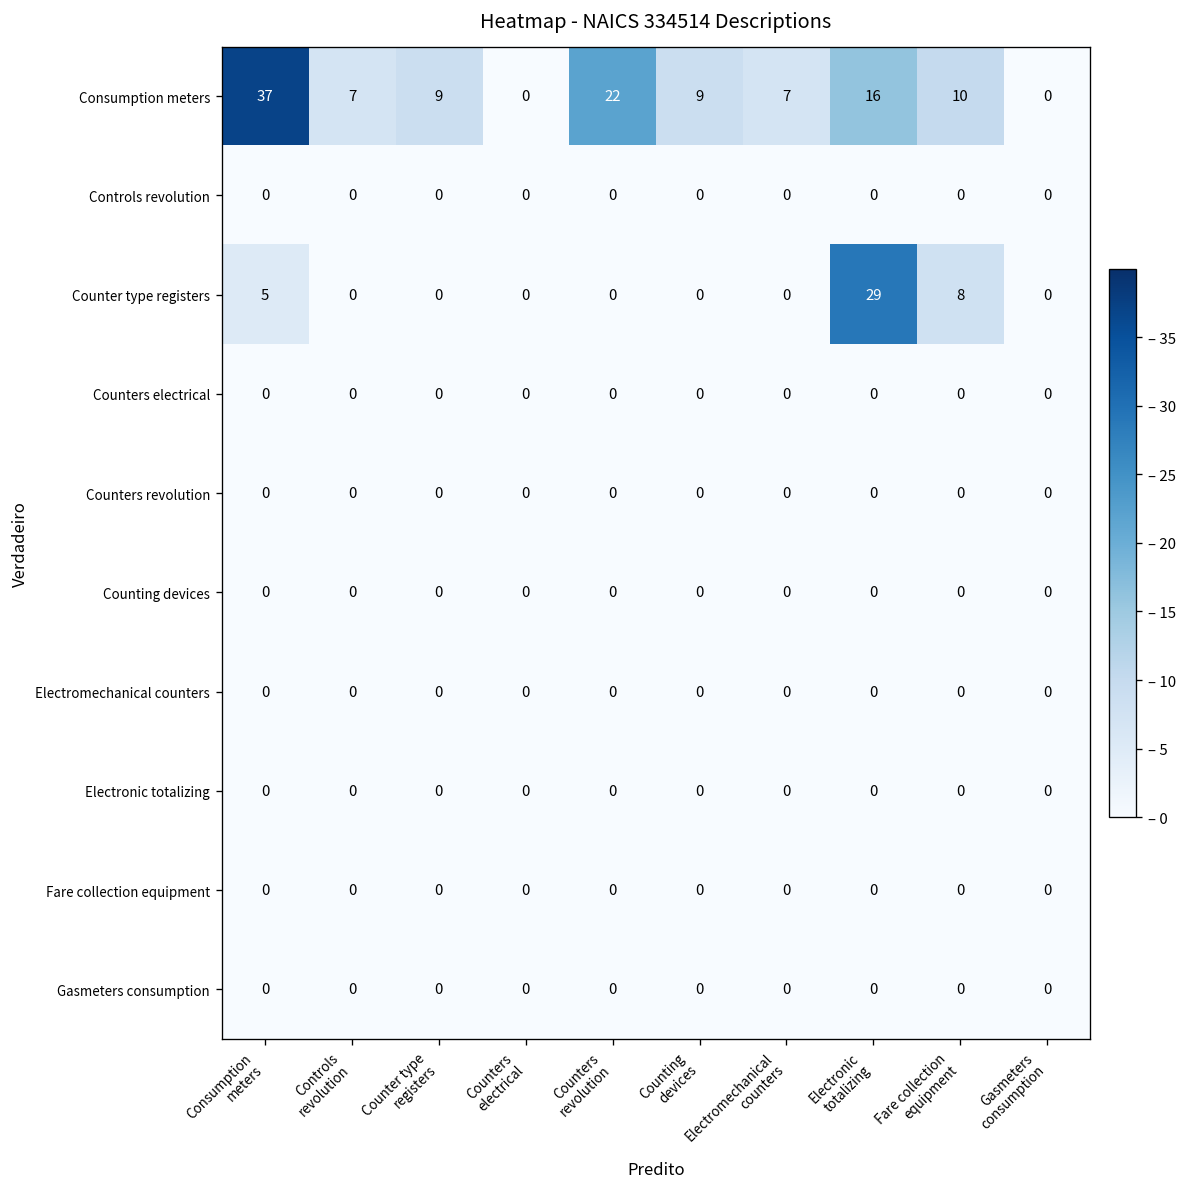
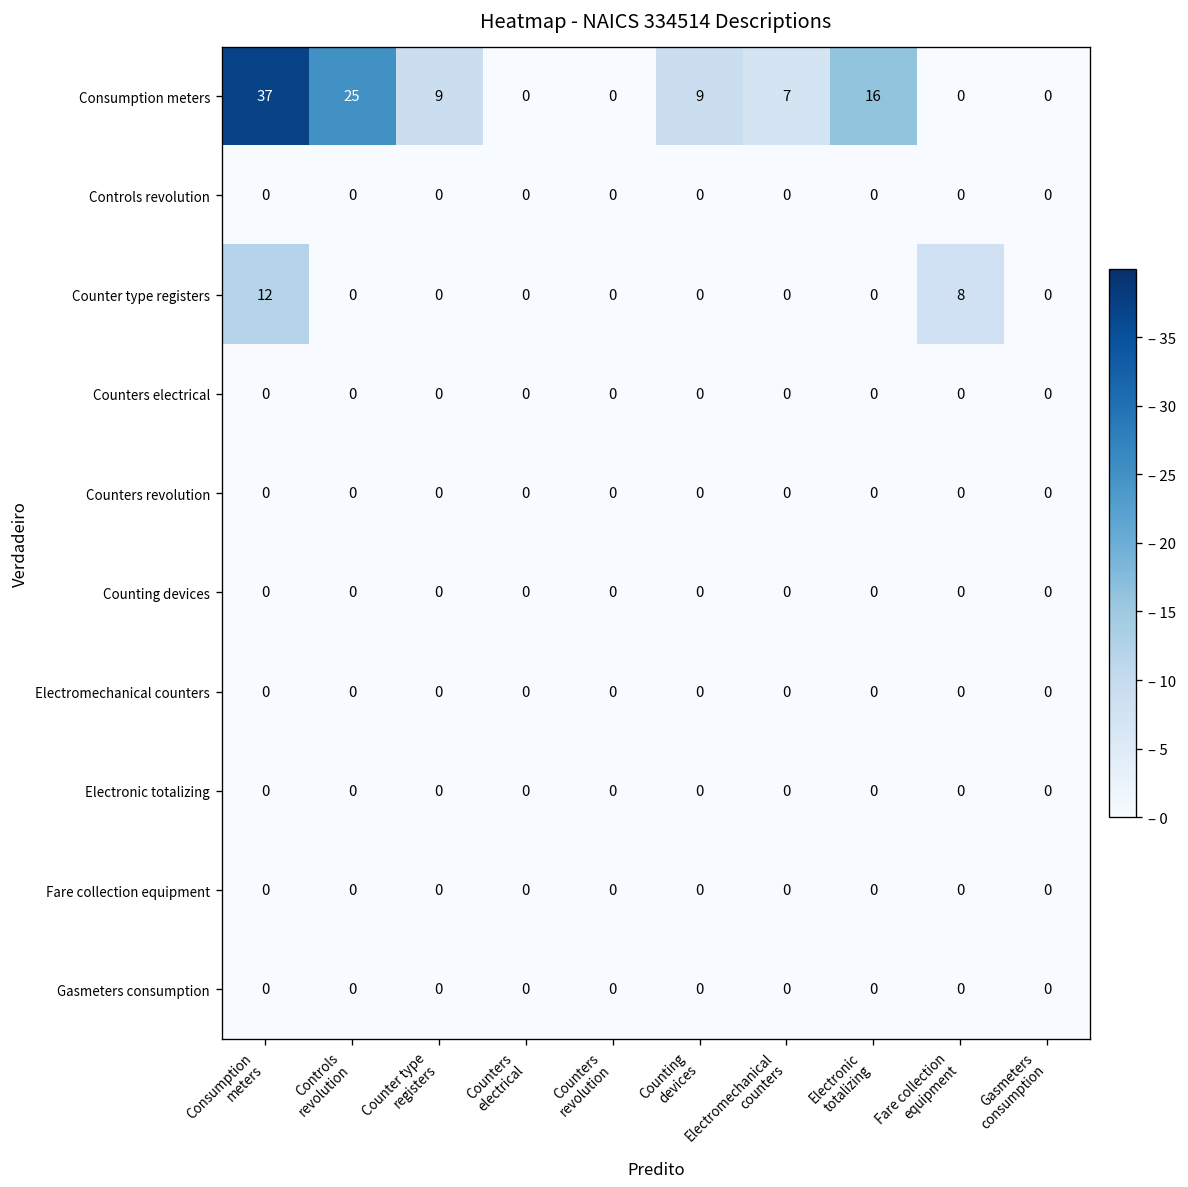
  {
    "Consumption meters": {
      "Consumption meters": 37,
-     "Controls revolution": 7,
+     "Controls revolution": 25,
      "Counter type registers": 9,
      "Counters electrical": 0,
-     "Counters revolution": 22,
+     "Counters revolution": 0,
      "Counting devices": 9,
      "Electromechanical counters": 7,
      "Electronic totalizing": 16,
-     "Fare collection equipment": 10,
+     "Fare collection equipment": 0,
      "Gasmeters consumption": 0
    },
    "Controls revolution": {
      "Consumption meters": 0,
      "Controls revolution": 0,
      "Counter type registers": 0,
      "Counters electrical": 0,
      "Counters revolution": 0,
      "Counting devices": 0,
      "Electromechanical counters": 0,
      "Electronic totalizing": 0,
      "Fare collection equipment": 0,
      "Gasmeters consumption": 0
    },
    "Counter type registers": {
-     "Consumption meters": 5,
+     "Consumption meters": 12,
      "Controls revolution": 0,
      "Counter type registers": 0,
      "Counters electrical": 0,
      "Counters revolution": 0,
      "Counting devices": 0,
      "Electromechanical counters": 0,
-     "Electronic totalizing": 29,
+     "Electronic totalizing": 0,
      "Fare collection equipment": 8,
      "Gasmeters consumption": 0
    },
    "Counters electrical": {
      "Consumption meters": 0,
      "Controls revolution": 0,
      "Counter type registers": 0,
      "Counters electrical": 0,
      "Counters revolution": 0,
      "Counting devices": 0,
      "Electromechanical counters": 0,
      "Electronic totalizing": 0,
      "Fare collection equipment": 0,
      "Gasmeters consumption": 0
    },
    "Counters revolution": {
      "Consumption meters": 0,
      "Controls revolution": 0,
      "Counter type registers": 0,
      "Counters electrical": 0,
      "Counters revolution": 0,
      "Counting devices": 0,
      "Electromechanical counters": 0,
      "Electronic totalizing": 0,
      "Fare collection equipment": 0,
      "Gasmeters consumption": 0
    },
    "Counting devices": {
      "Consumption meters": 0,
      "Controls revolution": 0,
      "Counter type registers": 0,
      "Counters electrical": 0,
      "Counters revolution": 0,
      "Counting devices": 0,
      "Electromechanical counters": 0,
      "Electronic totalizing": 0,
      "Fare collection equipment": 0,
      "Gasmeters consumption": 0
    },
    "Electromechanical counters": {
      "Consumption meters": 0,
      "Controls revolution": 0,
      "Counter type registers": 0,
      "Counters electrical": 0,
      "Counters revolution": 0,
      "Counting devices": 0,
      "Electromechanical counters": 0,
      "Electronic totalizing": 0,
      "Fare collection equipment": 0,
      "Gasmeters consumption": 0
    },
    "Electronic totalizing": {
      "Consumption meters": 0,
      "Controls revolution": 0,
      "Counter type registers": 0,
      "Counters electrical": 0,
      "Counters revolution": 0,
      "Counting devices": 0,
      "Electromechanical counters": 0,
      "Electronic totalizing": 0,
      "Fare collection equipment": 0,
      "Gasmeters consumption": 0
    },
    "Fare collection equipment": {
      "Consumption meters": 0,
      "Controls revolution": 0,
      "Counter type registers": 0,
      "Counters electrical": 0,
      "Counters revolution": 0,
      "Counting devices": 0,
      "Electromechanical counters": 0,
      "Electronic totalizing": 0,
      "Fare collection equipment": 0,
      "Gasmeters consumption": 0
    },
    "Gasmeters consumption": {
      "Consumption meters": 0,
      "Controls revolution": 0,
      "Counter type registers": 0,
      "Counters electrical": 0,
      "Counters revolution": 0,
      "Counting devices": 0,
      "Electromechanical counters": 0,
      "Electronic totalizing": 0,
      "Fare collection equipment": 0,
      "Gasmeters consumption": 0
    }
  }
